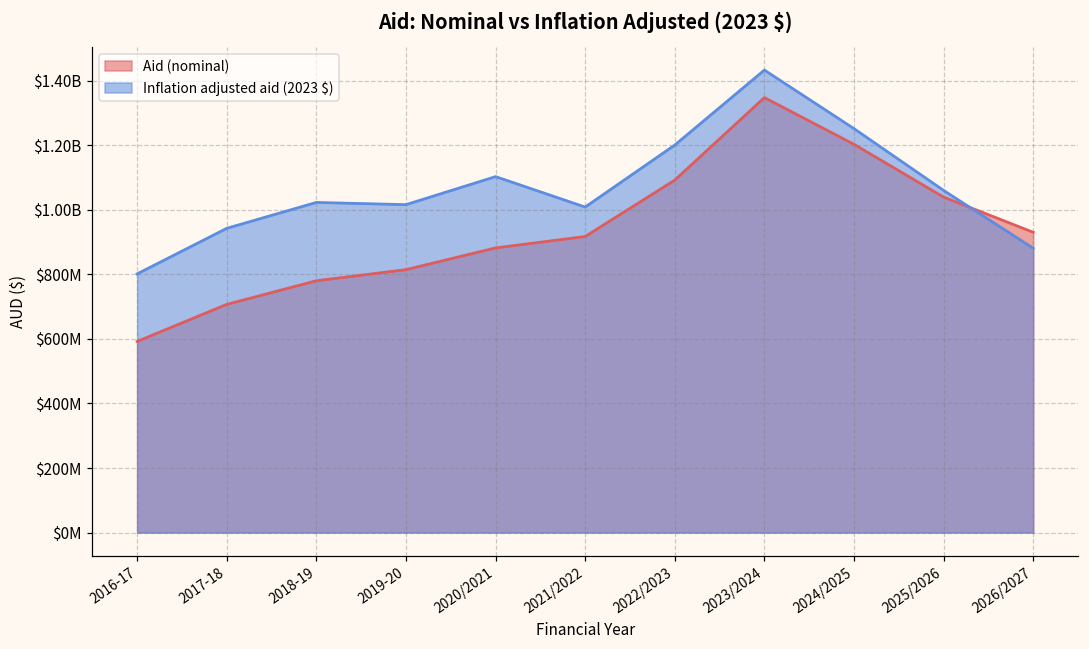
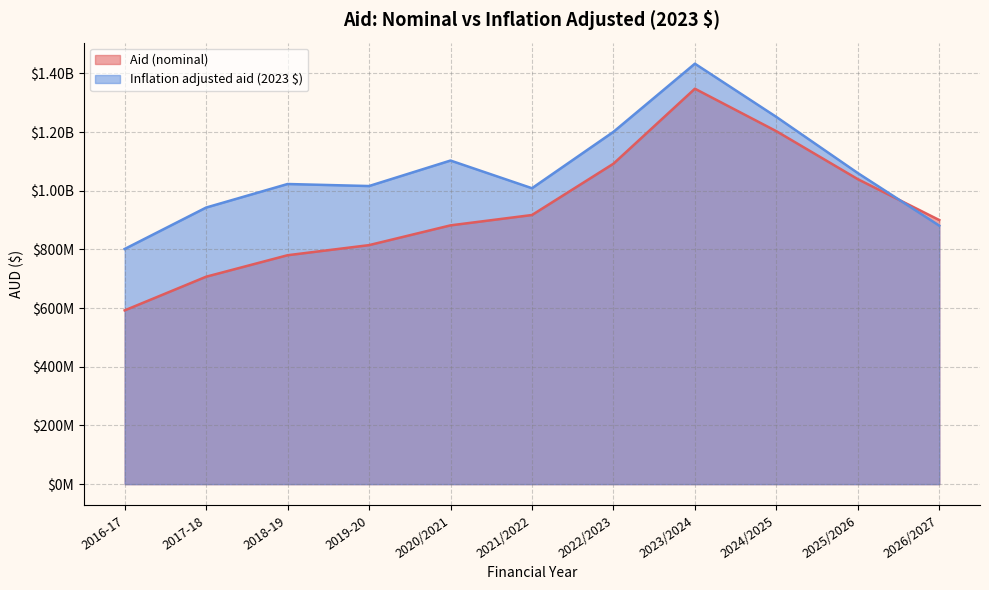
  {
    "Aid (nominal)": {
      "2016-17": "$590000000",
      "2017-18": "$710000000",
      "2018-19": "$780000000",
      "2019-20": "$810000000",
      "2020/2021": "$880000000",
      "2021/2022": "$920000000",
      "2022/2023": "$1090000000",
      "2023/2024": "$1350000000",
      "2024/2025": "$1200000000",
      "2025/2026": "$1040000000",
-     "2026/2027": "$930000000"
+     "2026/2027": "$900000000"
    },
    "Inflation adjusted aid (2023 $)": {
      "2016-17": "$800000000",
      "2017-18": "$940000000",
      "2018-19": "$1020000000",
      "2019-20": "$1020000000",
      "2020/2021": "$1100000000",
      "2021/2022": "$1010000000",
      "2022/2023": "$1200000000",
      "2023/2024": "$1430000000",
      "2024/2025": "$1250000000",
      "2025/2026": "$1060000000",
      "2026/2027": "$880000000"
    }
  }
